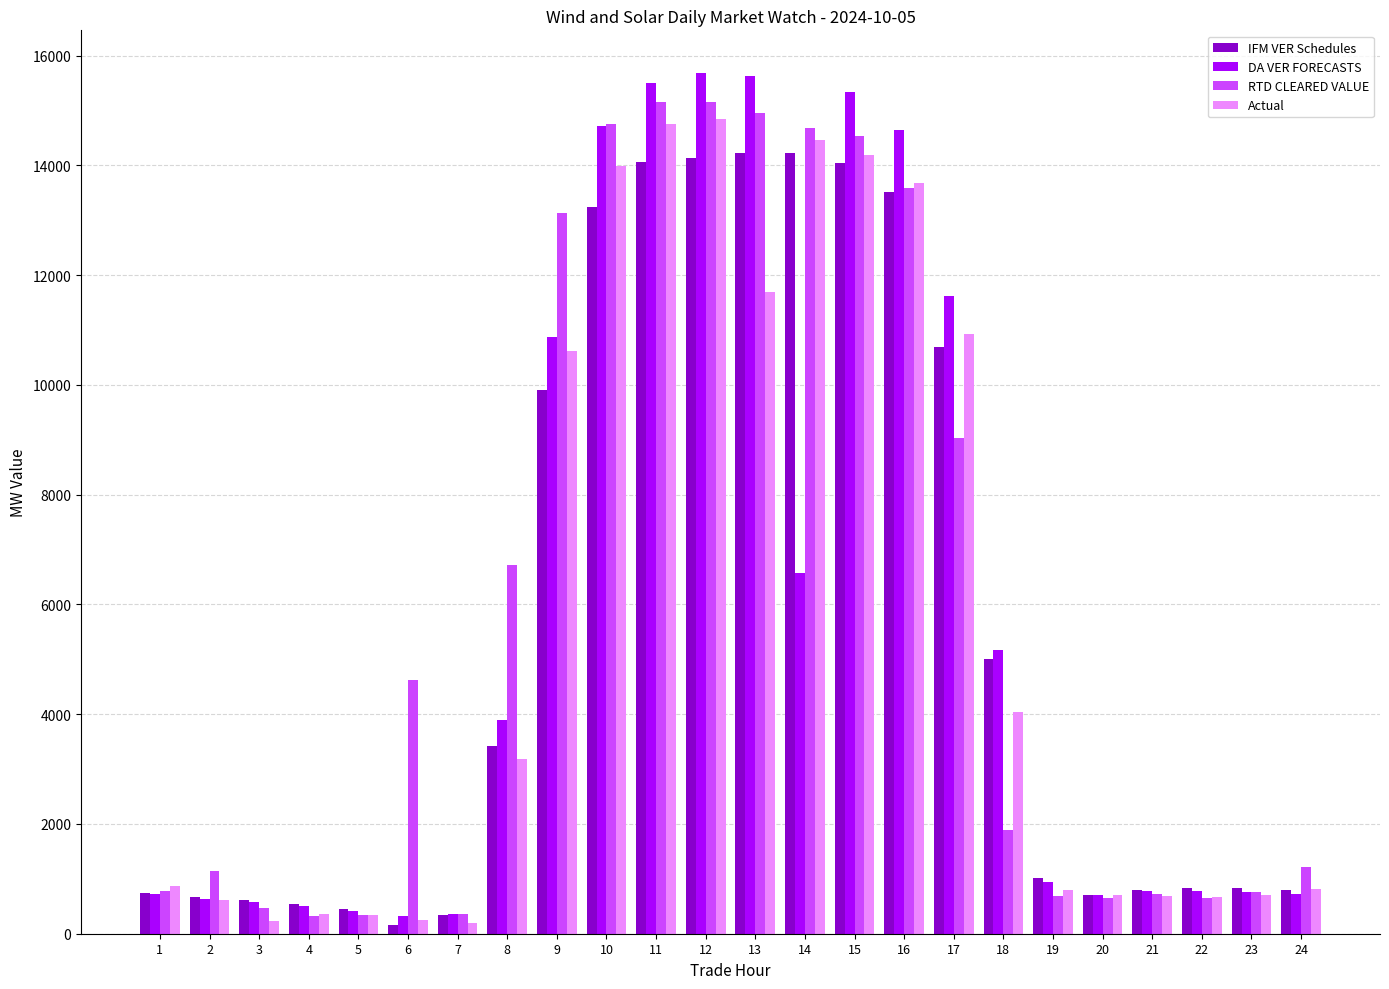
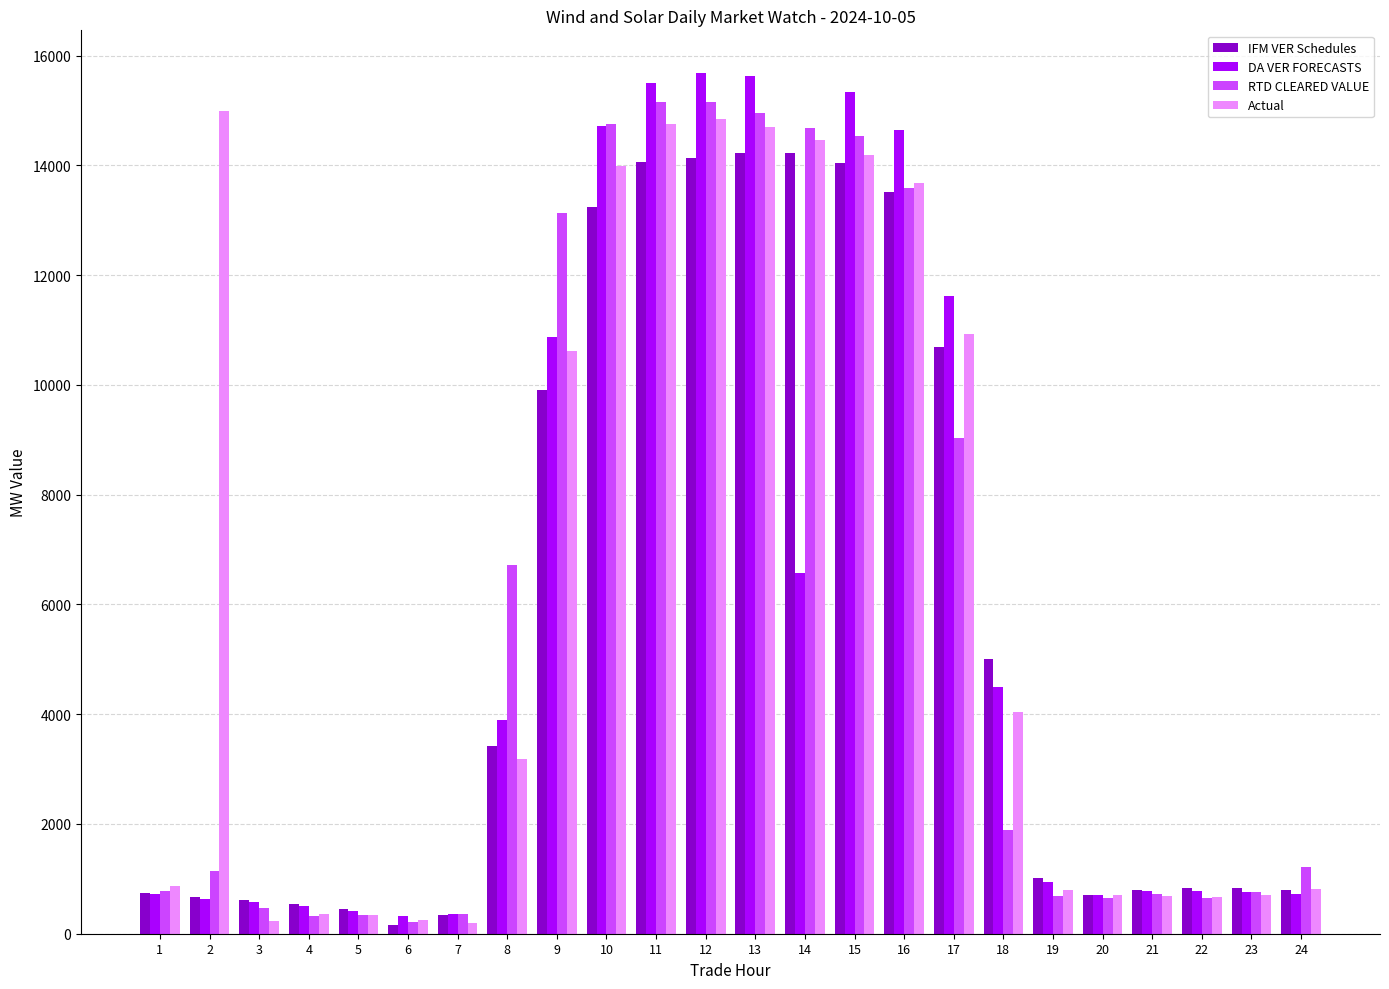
  {
    "IFM VER Schedules": {
      "1": 700,
      "2": 700,
      "3": 600,
      "4": 500,
      "5": 400,
      "6": 200,
      "7": 300,
      "8": 3400,
      "9": 9900,
      "10": 13200,
      "11": 14100,
      "12": 14100,
      "13": 14200,
      "14": 14200,
      "15": 14000,
      "16": 13500,
      "17": 10700,
      "18": 5000,
      "19": 1000,
      "20": 700,
      "21": 800,
      "22": 800,
      "23": 800,
      "24": 800
    },
    "DA VER FORECASTS": {
      "1": 700,
      "2": 600,
      "3": 600,
      "4": 500,
      "5": 400,
      "6": 300,
      "7": 400,
      "8": 3900,
      "9": 10900,
      "10": 14700,
      "11": 15500,
      "12": 15700,
      "13": 15600,
      "14": 6600,
      "15": 15300,
      "16": 14600,
      "17": 11600,
-     "18": 5200,
+     "18": 4500,
      "19": 1000,
      "20": 700,
      "21": 800,
      "22": 800,
      "23": 800,
      "24": 700
    },
    "RTD CLEARED VALUE": {
      "1": 800,
      "2": 1100,
      "3": 500,
      "4": 300,
      "5": 300,
-     "6": 4600,
+     "6": 200,
      "7": 400,
      "8": 6700,
      "9": 13100,
      "10": 14800,
      "11": 15100,
      "12": 15200,
      "13": 14900,
      "14": 14700,
      "15": 14500,
      "16": 13600,
      "17": 9000,
      "18": 1900,
      "19": 700,
      "20": 600,
      "21": 700,
      "22": 700,
      "23": 800,
      "24": 1200
    },
    "Actual": {
      "1": 900,
-     "2": 600,
+     "2": 15000,
      "3": 200,
      "4": 400,
      "5": 300,
      "6": 200,
      "7": 200,
      "8": 3200,
      "9": 10600,
      "10": 14000,
      "11": 14800,
      "12": 14800,
-     "13": 11700,
+     "13": 14700,
      "14": 14500,
      "15": 14200,
      "16": 13700,
      "17": 10900,
      "18": 4000,
      "19": 800,
      "20": 700,
      "21": 700,
      "22": 700,
      "23": 700,
      "24": 800
    }
  }
